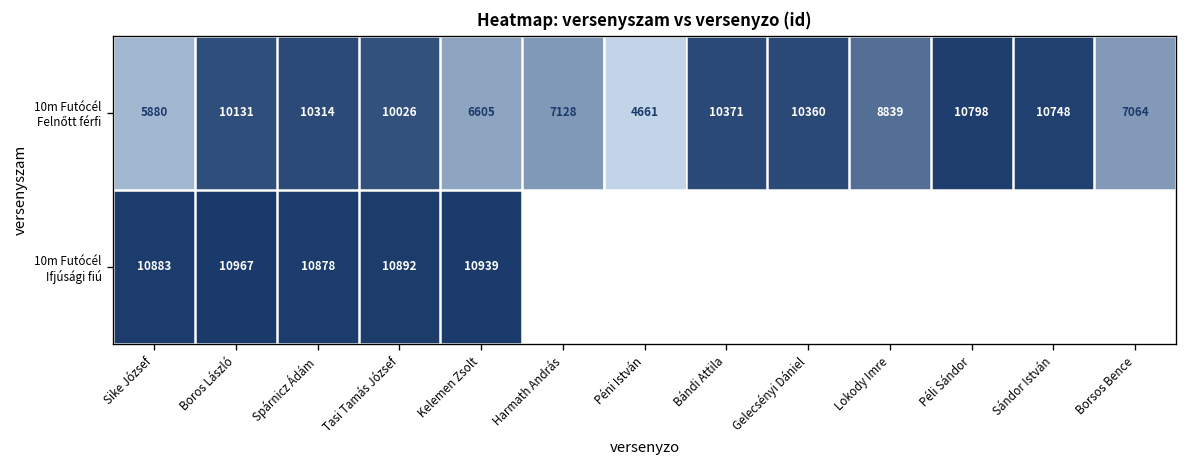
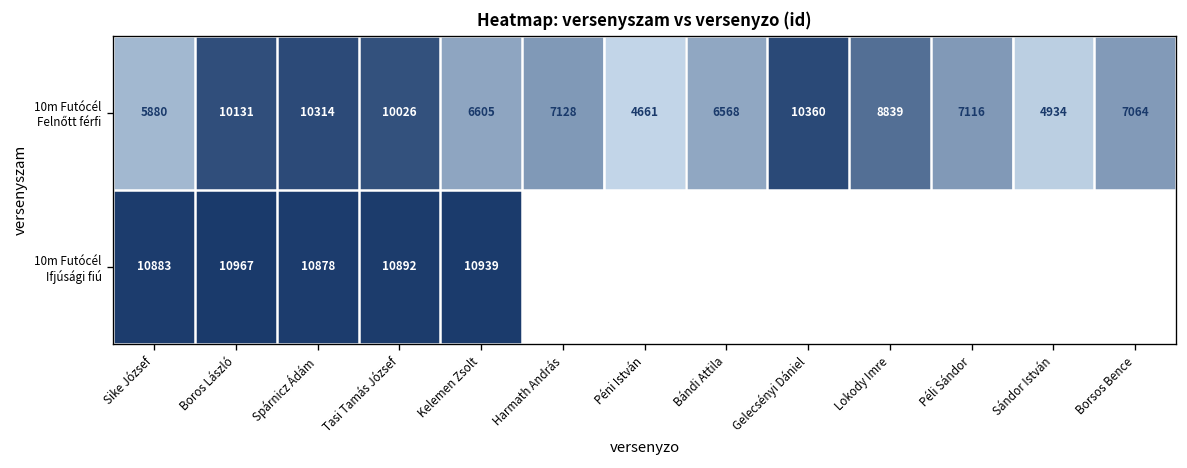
  {
    "10m Futócél Felnőtt férfi": {
      "Sike József": 5880,
      "Boros László": 10131,
      "Spárnicz Ádám": 10314,
      "Tasi Tamás József": 10026,
      "Kelemen Zsolt": 6605,
      "Harmath András": 7128,
      "Péni István": 4661,
-     "Bándi Attila": 10371,
+     "Bándi Attila": 6568,
      "Gelecsényi Dániel": 10360,
      "Lokody Imre": 8839,
-     "Péli Sándor": 10798,
-     "Sándor István": 10748,
+     "Péli Sándor": 7116,
+     "Sándor István": 4934,
      "Borsos Bence": 7064
    },
    "10m Futócél Ifjúsági fiú": {
      "Sike József": 10883,
      "Boros László": 10967,
      "Spárnicz Ádám": 10878,
      "Tasi Tamás József": 10892,
      "Kelemen Zsolt": 10939
    }
  }
